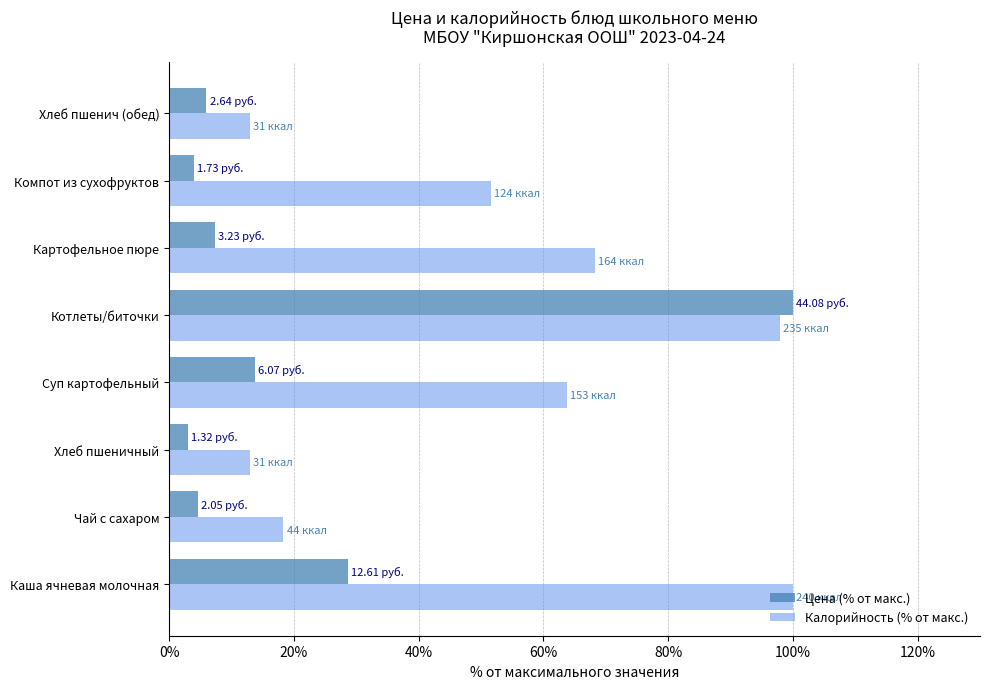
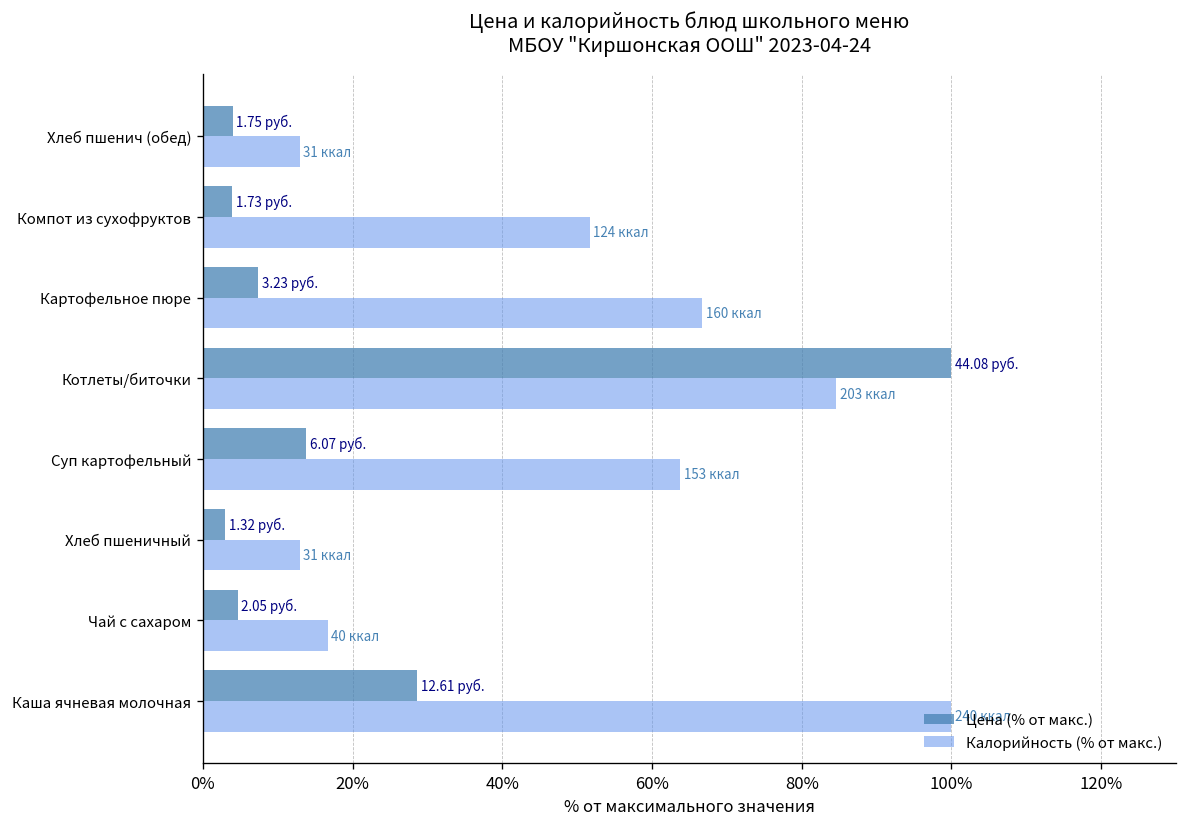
  {
    "Цена (% от макс.)": {
-     "Хлеб пшенич (обед)": 2.64
+     "Хлеб пшенич (обед)": 1.75
    },
    "Калорийность (% от макс.)": {
-     "Картофельное пюре": 164,
-     "Котлеты/биточки": 235,
-     "Чай с сахаром": 44
+     "Картофельное пюре": 160,
+     "Котлеты/биточки": 203,
+     "Чай с сахаром": 40
    }
  }
